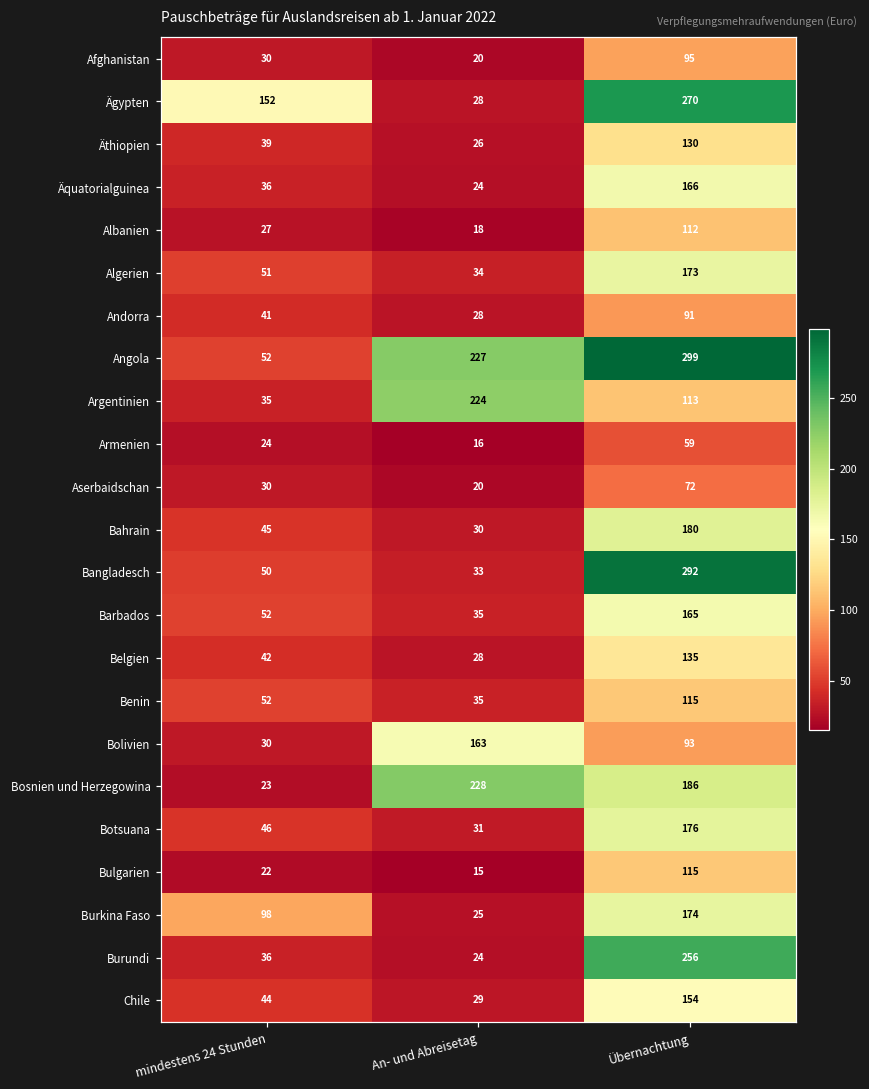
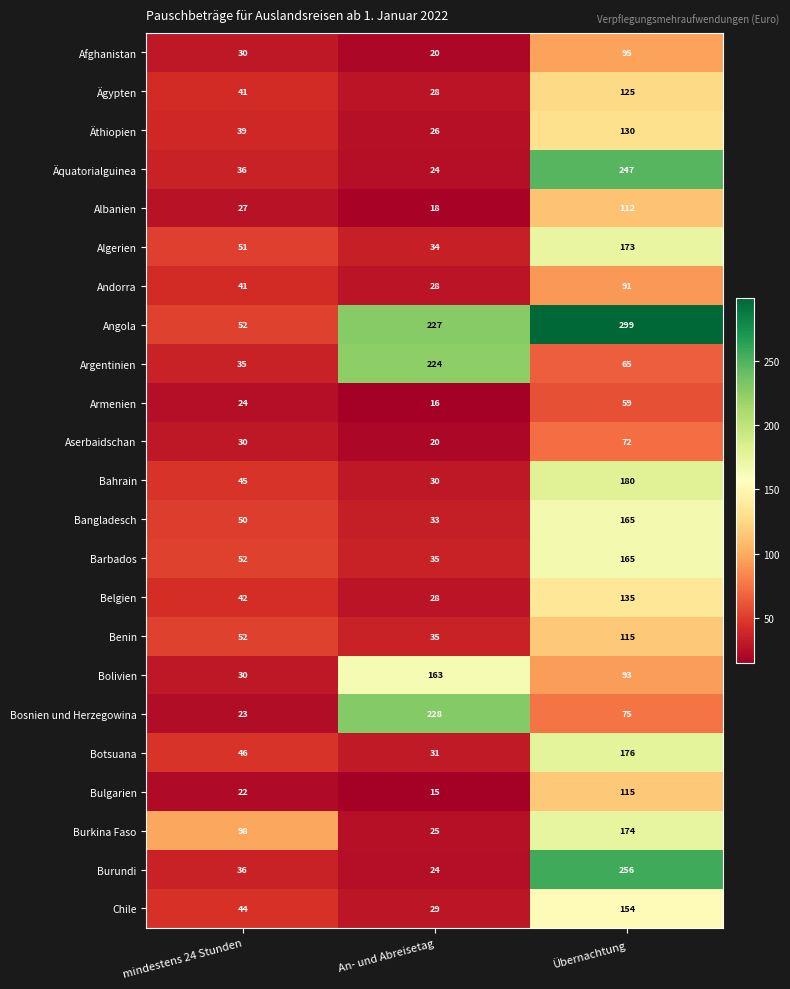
  {
    "Afghanistan": {
      "mindestens 24 Stunden": 30,
      "An- und Abreisetag": 20,
      "Übernachtung": 95
    },
    "Ägypten": {
-     "mindestens 24 Stunden": 152,
+     "mindestens 24 Stunden": 41,
      "An- und Abreisetag": 28,
-     "Übernachtung": 270
+     "Übernachtung": 125
    },
    "Äthiopien": {
      "mindestens 24 Stunden": 39,
      "An- und Abreisetag": 26,
      "Übernachtung": 130
    },
    "Äquatorialguinea": {
      "mindestens 24 Stunden": 36,
      "An- und Abreisetag": 24,
-     "Übernachtung": 166
+     "Übernachtung": 247
    },
    "Albanien": {
      "mindestens 24 Stunden": 27,
      "An- und Abreisetag": 18,
      "Übernachtung": 112
    },
    "Algerien": {
      "mindestens 24 Stunden": 51,
      "An- und Abreisetag": 34,
      "Übernachtung": 173
    },
    "Andorra": {
      "mindestens 24 Stunden": 41,
      "An- und Abreisetag": 28,
      "Übernachtung": 91
    },
    "Angola": {
      "mindestens 24 Stunden": 52,
      "An- und Abreisetag": 227,
      "Übernachtung": 299
    },
    "Argentinien": {
      "mindestens 24 Stunden": 35,
      "An- und Abreisetag": 224,
-     "Übernachtung": 113
+     "Übernachtung": 65
    },
    "Armenien": {
      "mindestens 24 Stunden": 24,
      "An- und Abreisetag": 16,
      "Übernachtung": 59
    },
    "Aserbaidschan": {
      "mindestens 24 Stunden": 30,
      "An- und Abreisetag": 20,
      "Übernachtung": 72
    },
    "Bahrain": {
      "mindestens 24 Stunden": 45,
      "An- und Abreisetag": 30,
      "Übernachtung": 180
    },
    "Bangladesch": {
      "mindestens 24 Stunden": 50,
      "An- und Abreisetag": 33,
-     "Übernachtung": 292
+     "Übernachtung": 165
    },
    "Barbados": {
      "mindestens 24 Stunden": 52,
      "An- und Abreisetag": 35,
      "Übernachtung": 165
    },
    "Belgien": {
      "mindestens 24 Stunden": 42,
      "An- und Abreisetag": 28,
      "Übernachtung": 135
    },
    "Benin": {
      "mindestens 24 Stunden": 52,
      "An- und Abreisetag": 35,
      "Übernachtung": 115
    },
    "Bolivien": {
      "mindestens 24 Stunden": 30,
      "An- und Abreisetag": 163,
      "Übernachtung": 93
    },
    "Bosnien und Herzegowina": {
      "mindestens 24 Stunden": 23,
      "An- und Abreisetag": 228,
-     "Übernachtung": 186
+     "Übernachtung": 75
    },
    "Botsuana": {
      "mindestens 24 Stunden": 46,
      "An- und Abreisetag": 31,
      "Übernachtung": 176
    },
    "Bulgarien": {
      "mindestens 24 Stunden": 22,
      "An- und Abreisetag": 15,
      "Übernachtung": 115
    },
    "Burkina Faso": {
      "mindestens 24 Stunden": 98,
      "An- und Abreisetag": 25,
      "Übernachtung": 174
    },
    "Burundi": {
      "mindestens 24 Stunden": 36,
      "An- und Abreisetag": 24,
      "Übernachtung": 256
    },
    "Chile": {
      "mindestens 24 Stunden": 44,
      "An- und Abreisetag": 29,
      "Übernachtung": 154
    }
  }
